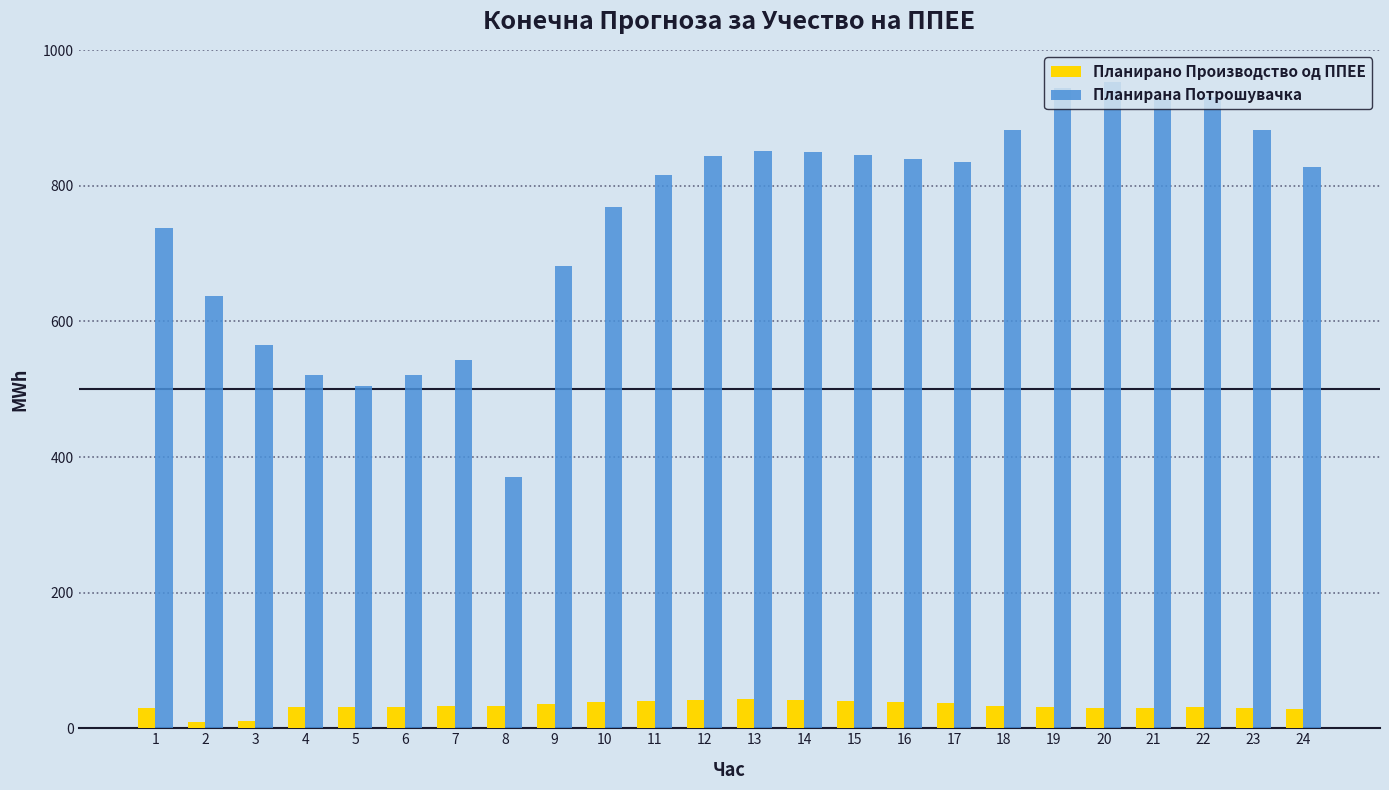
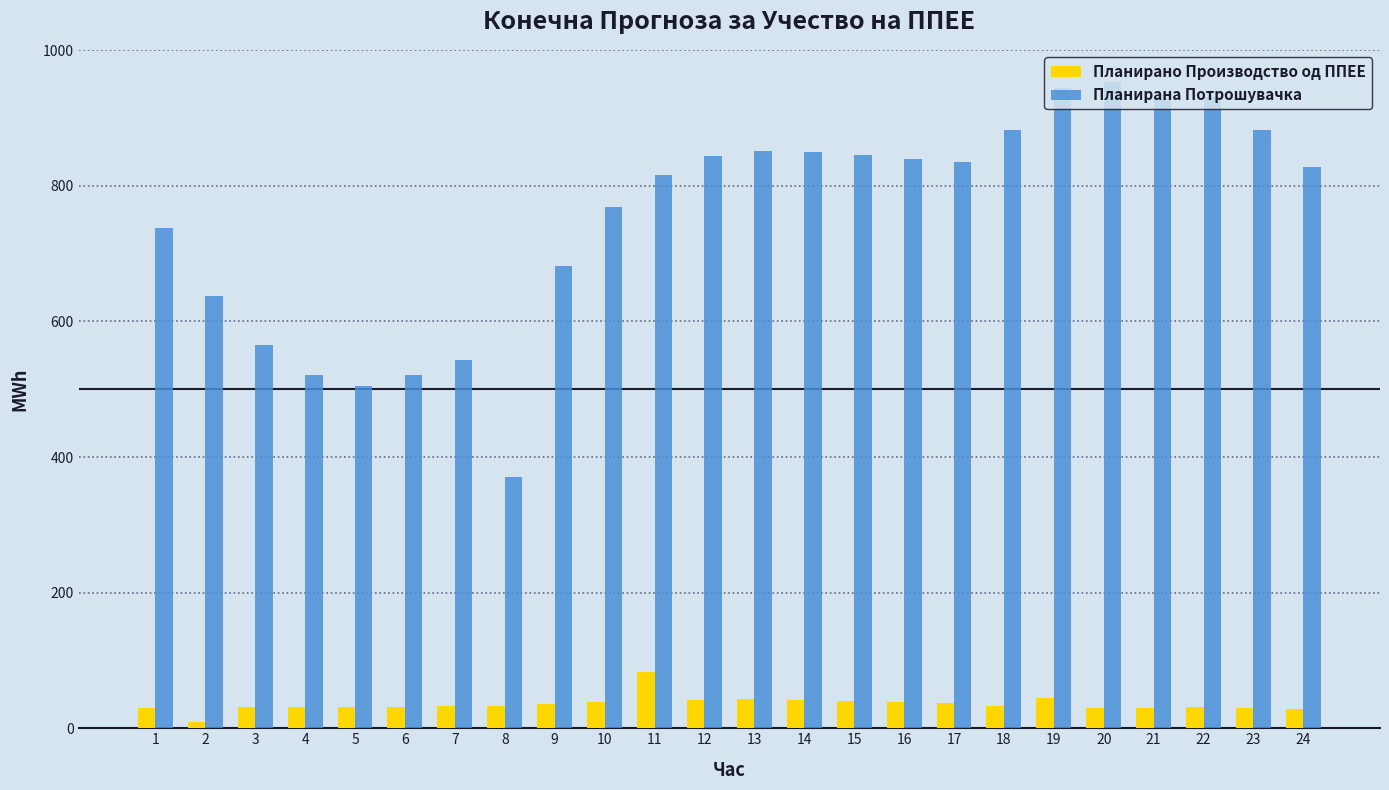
  {
    "Планирано Производство од ППЕЕ": {
      "1": 30,
      "2": 10,
-     "3": 10,
+     "3": 30,
      "4": 30,
      "5": 30,
      "6": 30,
      "7": 30,
      "8": 30,
      "9": 40,
      "10": 40,
-     "11": 40,
+     "11": 80,
      "12": 40,
      "13": 40,
      "14": 40,
      "15": 40,
      "16": 40,
      "17": 40,
      "18": 30,
-     "19": 30,
+     "19": 40,
      "20": 30,
      "21": 30,
      "22": 30,
      "23": 30,
      "24": 30
    },
    "Планирана Потрошувачка": {
      "1": 740,
      "2": 640,
      "3": 570,
      "4": 520,
      "5": 500,
      "6": 520,
      "7": 540,
      "8": 370,
      "9": 680,
      "10": 770,
      "11": 820,
      "12": 840,
      "13": 850,
      "14": 850,
      "15": 850,
      "16": 840,
      "17": 840,
      "18": 880,
      "23": 880,
      "24": 830
    }
  }
